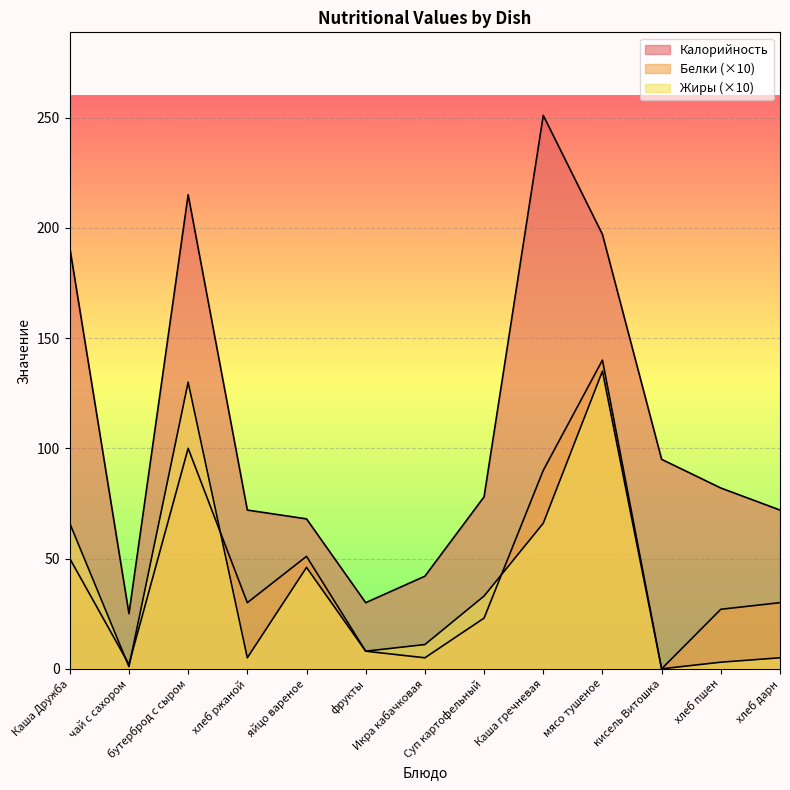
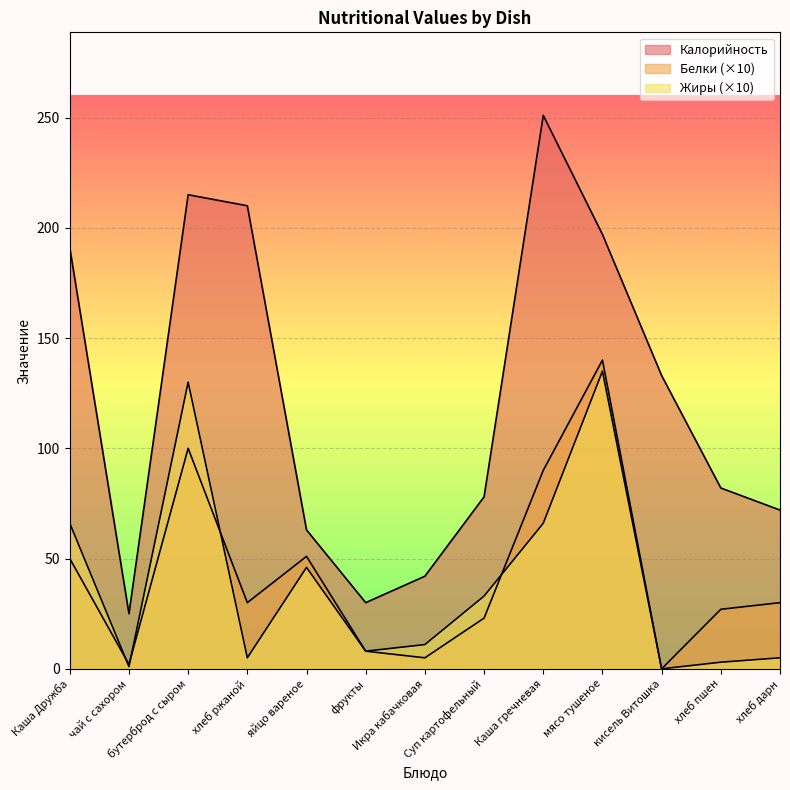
  {
    "Калорийность": {
      "Каша Дружба": 191,
      "чай с сахором": 25,
      "бутерброд с сыром": 215,
-     "хлеб ржаной": 72,
-     "яйцо вареное": 68,
+     "хлеб ржаной": 210,
+     "яйцо вареное": 63,
      "фрукты": 30,
      "Икра кабачковая": 42,
      "Суп картофельный": 78,
      "Каша гречневая": 251,
      "мясо тушеное": 197,
-     "кисель Витошка": 95,
+     "кисель Витошка": 133,
      "хлеб пшен": 82,
      "хлеб дарн": 72
    }
  }
